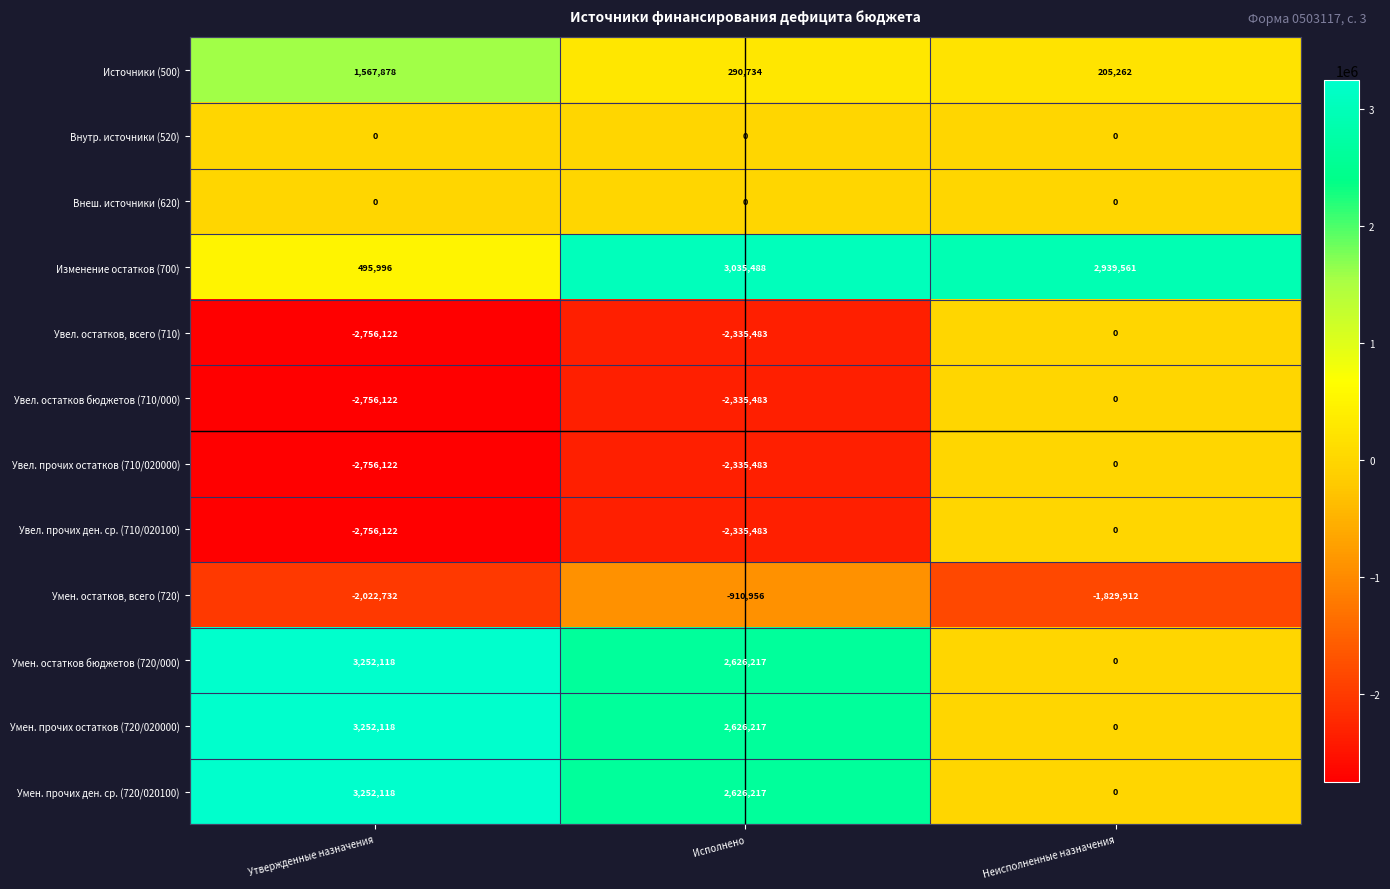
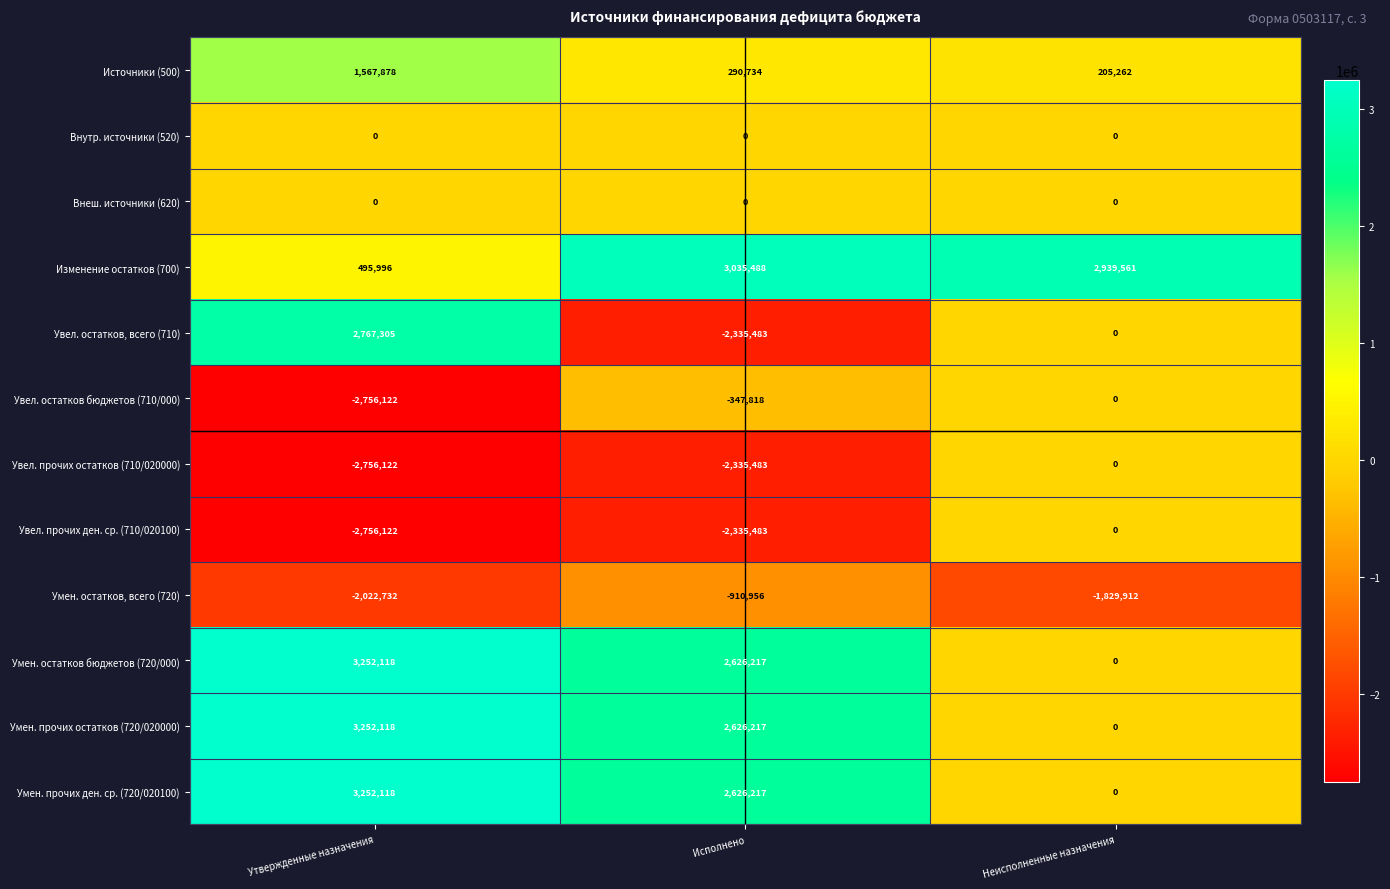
  {
    "Источники (500)": {
      "Утвержденные назначения": "1,567,878",
      "Исполнено": "290,734",
      "Неисполненные назначения": "205,262"
    },
    "Внутр. источники (520)": {
      "Утвержденные назначения": "0",
      "Исполнено": "0",
      "Неисполненные назначения": "0"
    },
    "Внеш. источники (620)": {
      "Утвержденные назначения": "0",
      "Исполнено": "0",
      "Неисполненные назначения": "0"
    },
    "Изменение остатков (700)": {
      "Утвержденные назначения": "495,996",
      "Исполнено": "3,035,488",
      "Неисполненные назначения": "2,939,561"
    },
    "Увел. остатков, всего (710)": {
-     "Утвержденные назначения": "-2,756,122",
+     "Утвержденные назначения": "2,767,305",
      "Исполнено": "-2,335,483",
      "Неисполненные назначения": "0"
    },
    "Увел. остатков бюджетов (710/000)": {
      "Утвержденные назначения": "-2,756,122",
-     "Исполнено": "-2,335,483",
+     "Исполнено": "-347,818",
      "Неисполненные назначения": "0"
    },
    "Увел. прочих остатков (710/020000)": {
      "Утвержденные назначения": "-2,756,122",
      "Исполнено": "-2,335,483",
      "Неисполненные назначения": "0"
    },
    "Увел. прочих ден. ср. (710/020100)": {
      "Утвержденные назначения": "-2,756,122",
      "Исполнено": "-2,335,483",
      "Неисполненные назначения": "0"
    },
    "Умен. остатков, всего (720)": {
      "Утвержденные назначения": "-2,022,732",
      "Исполнено": "-910,956",
      "Неисполненные назначения": "-1,829,912"
    },
    "Умен. остатков бюджетов (720/000)": {
      "Утвержденные назначения": "3,252,118",
      "Исполнено": "2,626,217",
      "Неисполненные назначения": "0"
    },
    "Умен. прочих остатков (720/020000)": {
      "Утвержденные назначения": "3,252,118",
      "Исполнено": "2,626,217",
      "Неисполненные назначения": "0"
    },
    "Умен. прочих ден. ср. (720/020100)": {
      "Утвержденные назначения": "3,252,118",
      "Исполнено": "2,626,217",
      "Неисполненные назначения": "0"
    }
  }
